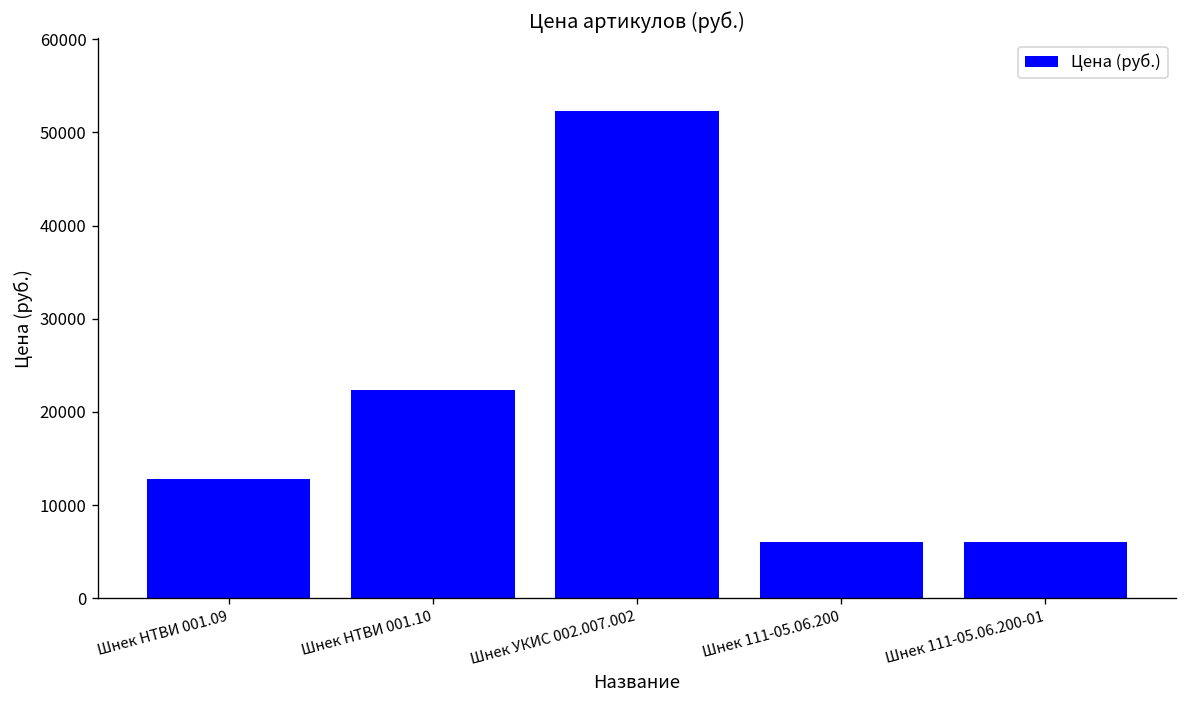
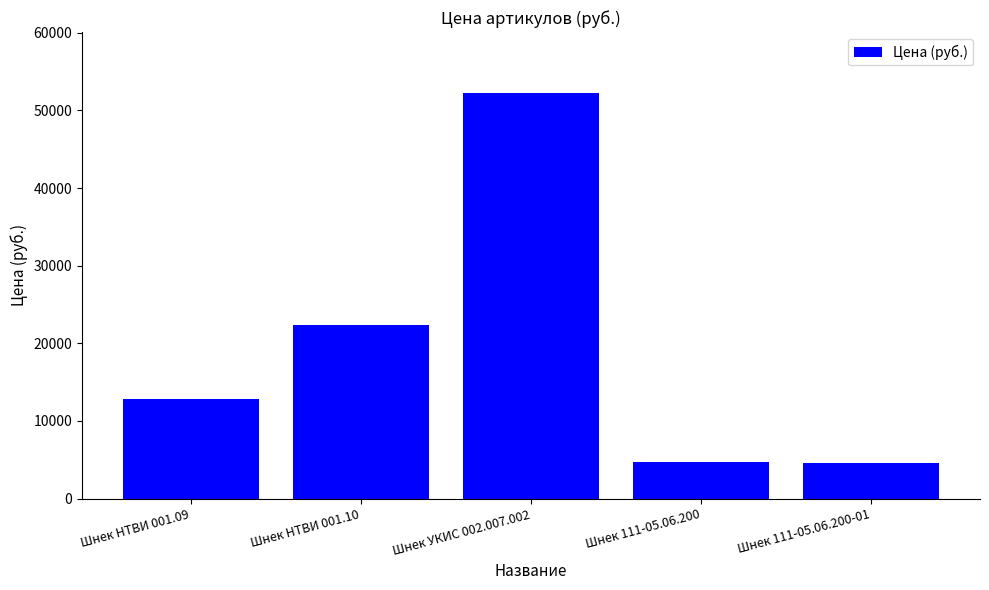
  {
    "Шнек НТВИ 001.09": 13000,
    "Шнек НТВИ 001.10": 22000,
    "Шнек УКИС 002.007.002": 52000,
-   "Шнек 111-05.06.200": 6000,
-   "Шнек 111-05.06.200-01": 6000
+   "Шнек 111-05.06.200": 5000,
+   "Шнек 111-05.06.200-01": 5000
  }
